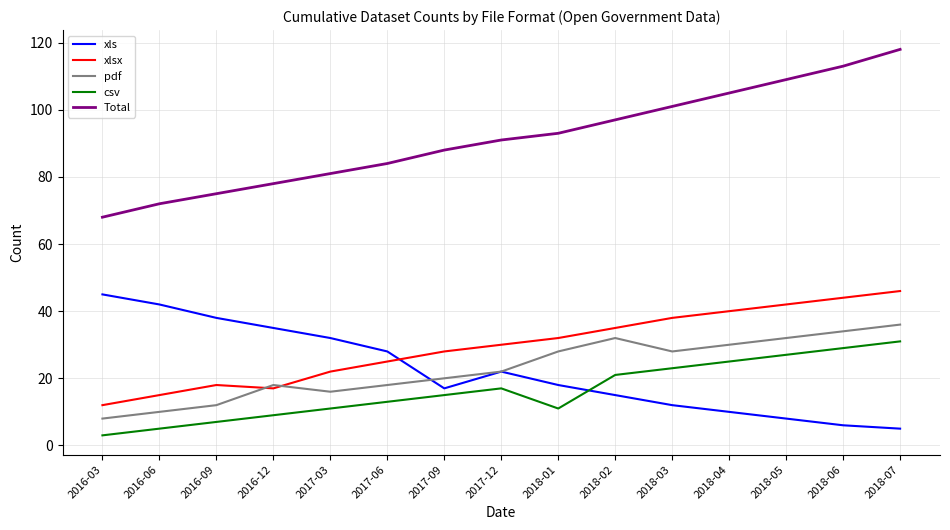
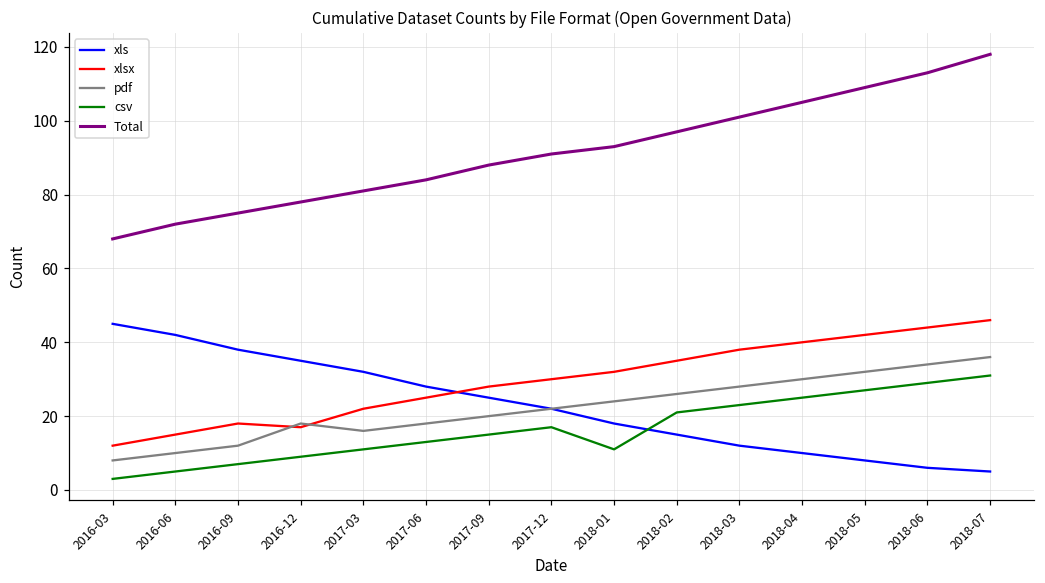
  {
    "xls": {
      "2016-03": 45,
      "2016-06": 42,
      "2016-09": 38,
      "2016-12": 35,
      "2017-03": 32,
      "2017-06": 28,
-     "2017-09": 17,
+     "2017-09": 25,
      "2018-01": 18,
      "2018-02": 15,
      "2018-03": 12,
      "2018-04": 10,
      "2018-05": 8,
      "2018-06": 6,
      "2018-07": 5
    },
    "xlsx": {
      "2016-03": 12,
      "2016-06": 15,
      "2016-09": 18,
      "2016-12": 17,
      "2017-03": 22,
      "2017-06": 25,
      "2017-09": 28,
      "2017-12": 30,
      "2018-01": 32,
      "2018-02": 35,
      "2018-03": 38,
      "2018-04": 40,
      "2018-05": 42,
      "2018-06": 44,
      "2018-07": 46
    },
    "pdf": {
      "2016-03": 8,
      "2016-06": 10,
      "2016-09": 12,
      "2016-12": 18,
      "2017-03": 16,
      "2017-06": 18,
      "2017-09": 20,
-     "2018-01": 28,
-     "2018-02": 32,
+     "2018-01": 24,
+     "2018-02": 26,
      "2018-03": 28,
      "2018-04": 30,
      "2018-05": 32,
      "2018-06": 34,
      "2018-07": 36
    },
    "csv": {
      "2016-03": 3,
      "2016-06": 5,
      "2016-09": 7,
      "2016-12": 9,
      "2017-03": 11,
      "2017-06": 13,
      "2017-09": 15,
      "2017-12": 17,
      "2018-01": 11,
      "2018-02": 21,
      "2018-03": 23,
      "2018-04": 25,
      "2018-05": 27,
      "2018-06": 29,
      "2018-07": 31
    },
    "Total": {
      "2016-03": 68,
      "2016-06": 72,
      "2016-09": 75,
      "2016-12": 78,
      "2017-03": 81,
      "2017-06": 84,
      "2017-09": 88,
      "2017-12": 91,
      "2018-01": 93,
      "2018-02": 97,
      "2018-03": 101,
      "2018-04": 105,
      "2018-05": 109,
      "2018-06": 113,
      "2018-07": 118
    }
  }
